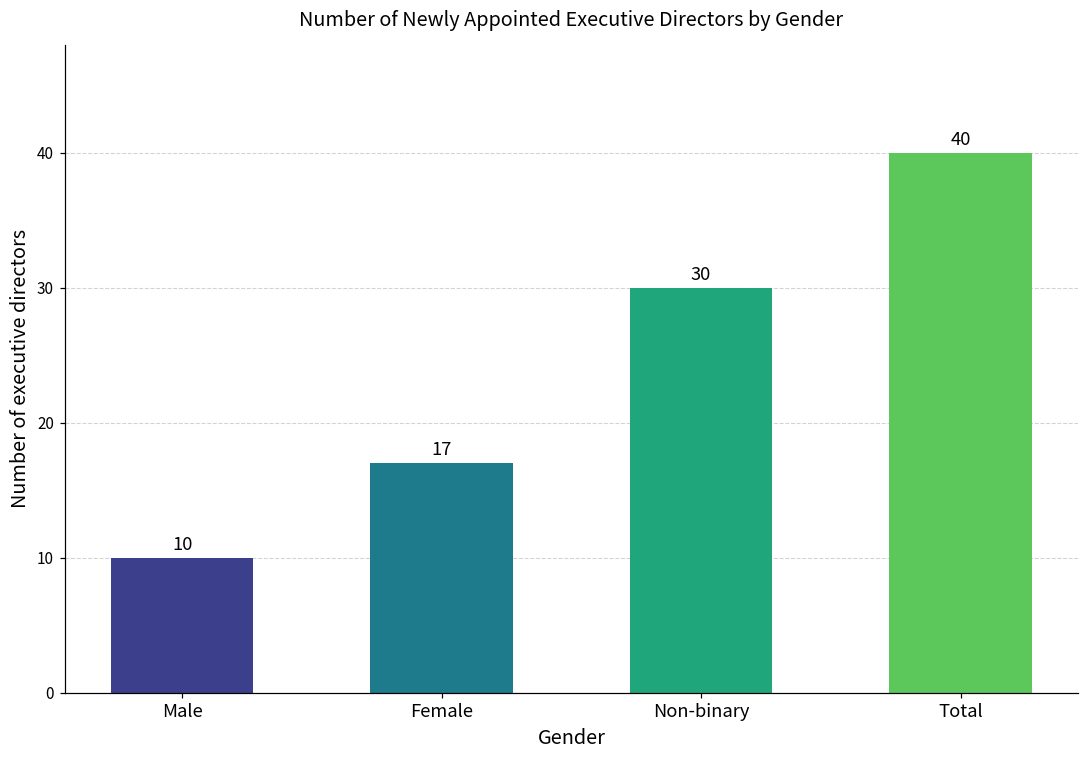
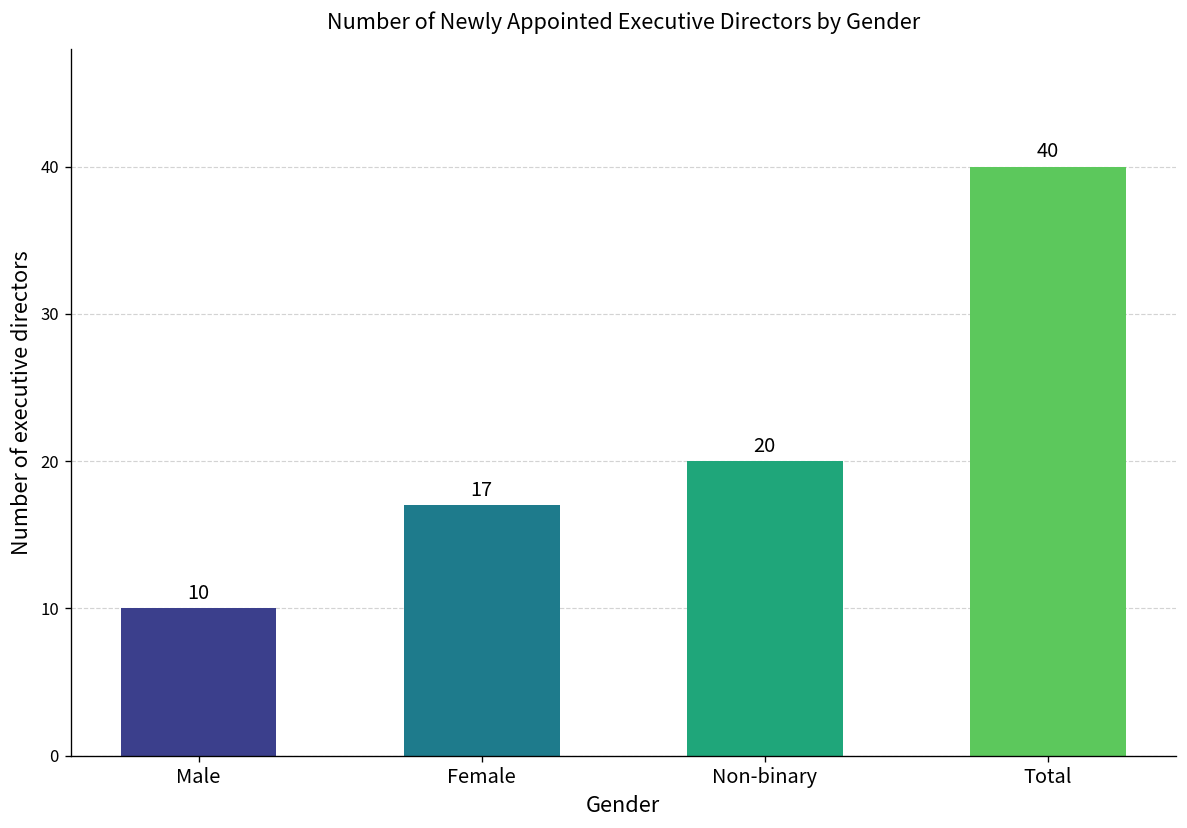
  {
    "Male": 10,
    "Female": 17,
-   "Non-binary": 30,
+   "Non-binary": 20,
    "Total": 40
  }
